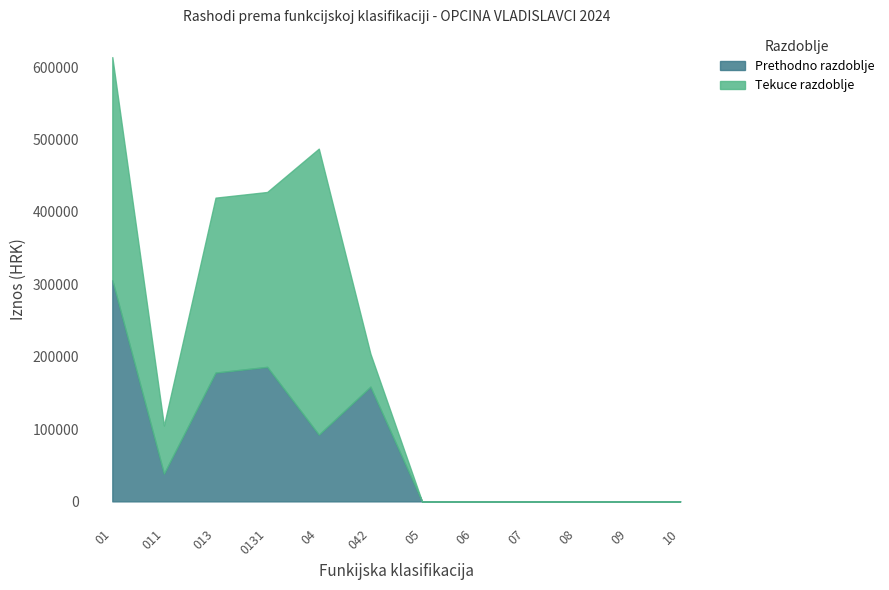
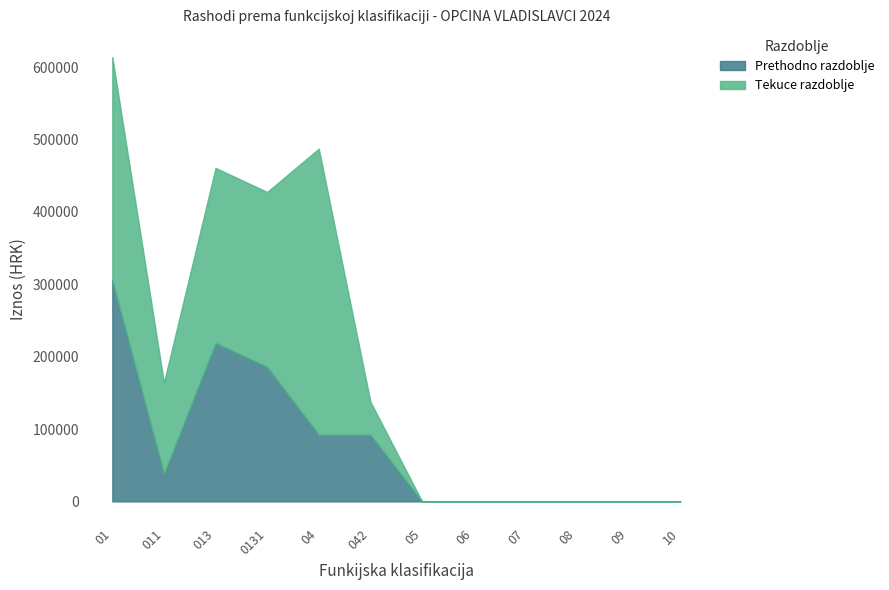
  {
    "Prethodno razdoblje": {
      "01": 310000,
      "011": 40000,
-     "013": 180000,
+     "013": 220000,
      "0131": 190000,
      "04": 90000,
-     "042": 160000
+     "042": 90000
    },
    "Tekuce razdoblje": {
      "01": 310000,
-     "011": 70000,
+     "011": 130000,
      "013": 240000,
      "0131": 240000,
      "04": 400000,
      "042": 50000
    }
  }
